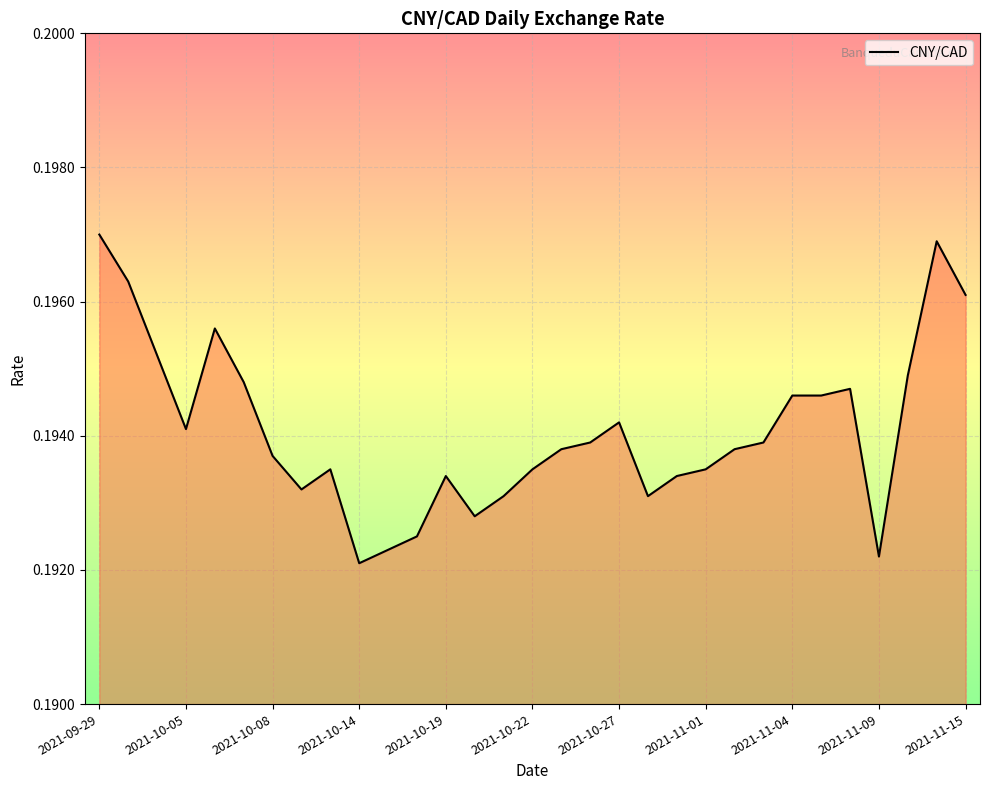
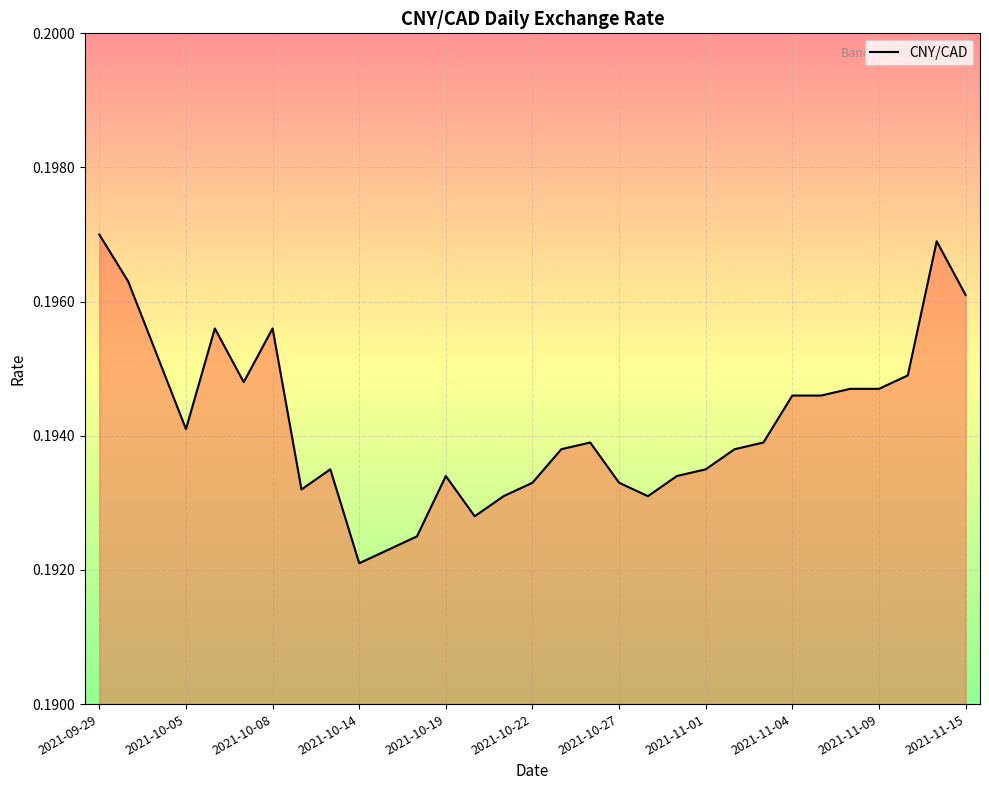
  {
    "2021-09-29": 0.1970,
    "2021-10-05": 0.1941,
-   "2021-10-08": 0.1937,
+   "2021-10-08": 0.1956,
    "2021-10-14": 0.1921,
    "2021-10-19": 0.1934,
-   "2021-10-22": 0.1935,
-   "2021-10-27": 0.1942,
+   "2021-10-22": 0.1933,
+   "2021-10-27": 0.1933,
    "2021-11-01": 0.1935,
    "2021-11-04": 0.1946,
-   "2021-11-09": 0.1922,
+   "2021-11-09": 0.1947,
    "2021-11-15": 0.1961
  }
